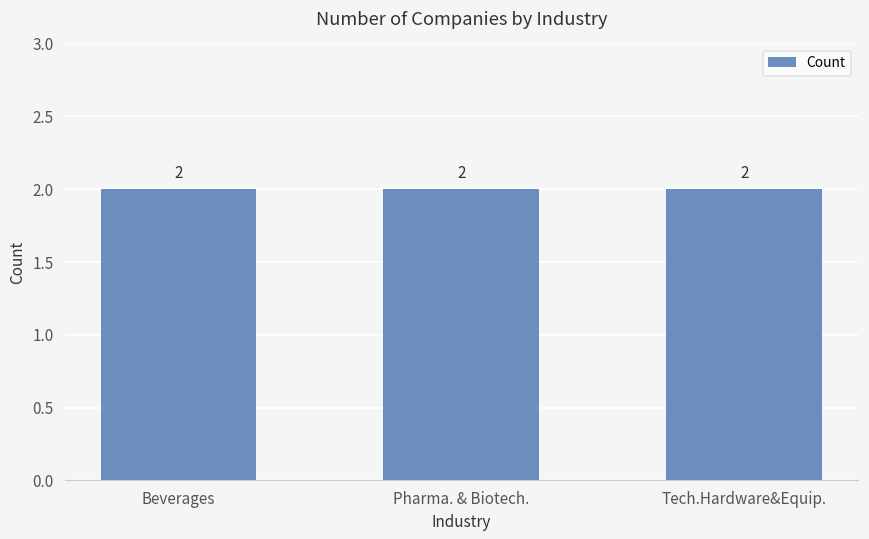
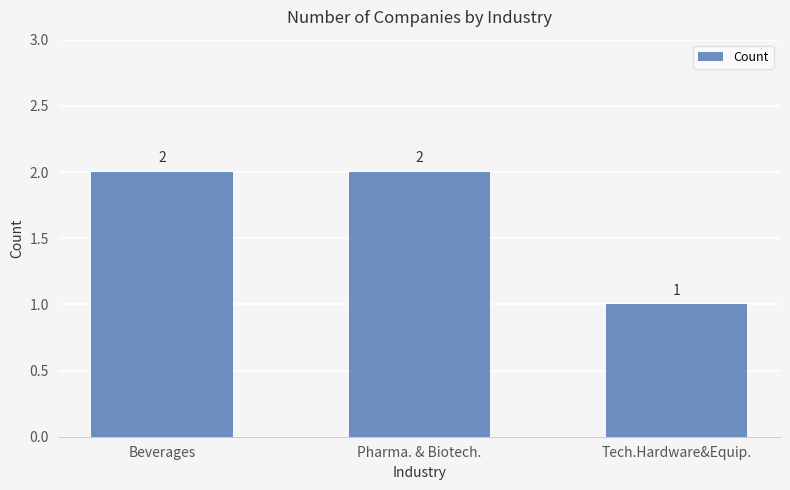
  {
    "Beverages": 2,
    "Pharma. & Biotech.": 2,
-   "Tech.Hardware&Equip.": 2
+   "Tech.Hardware&Equip.": 1
  }
